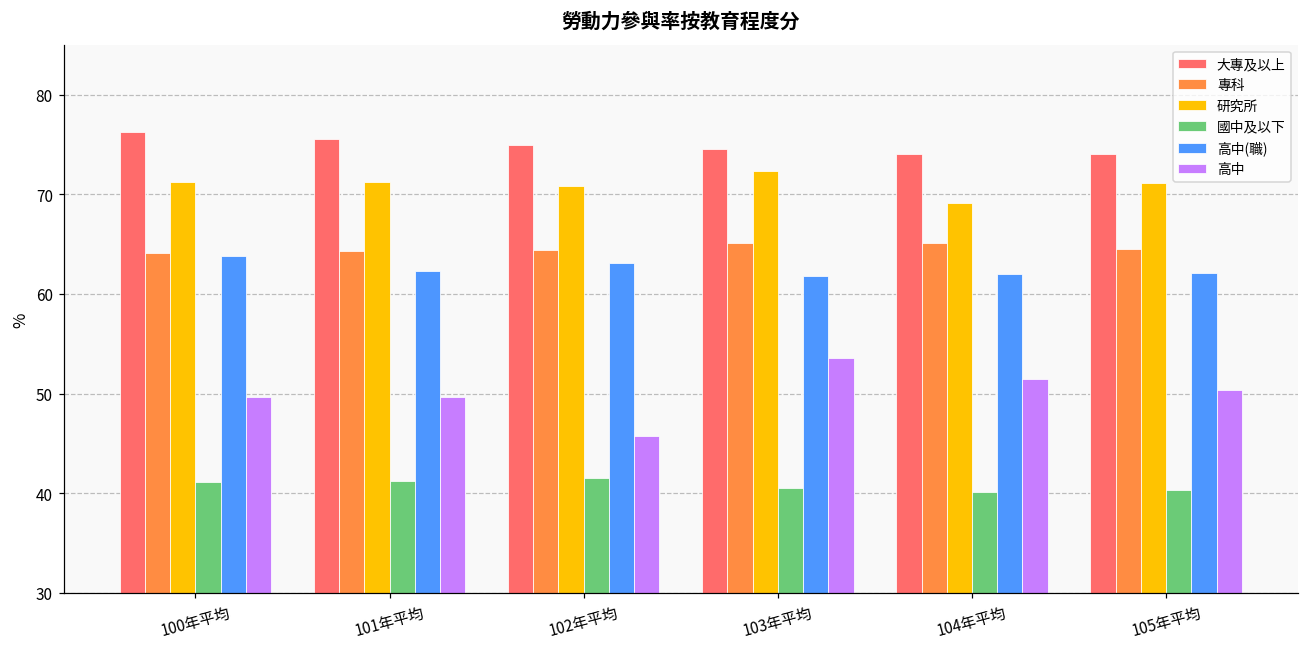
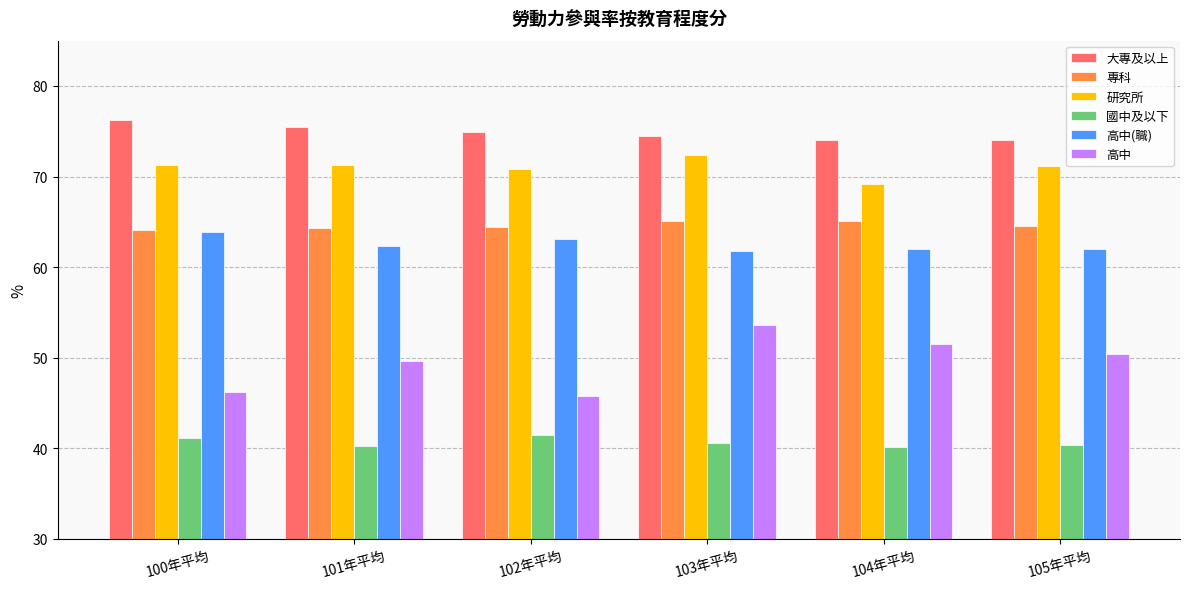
  {
    "研究所": {
      "100年平均": 71,
      "101年平均": 71,
      "102年平均": 71,
      "103年平均": 72,
      "104年平均": 69,
      "105年平均": 71
    },
    "國中及以下": {
      "100年平均": 41,
-     "101年平均": 41,
+     "101年平均": 40,
      "102年平均": 42,
      "103年平均": 41,
      "104年平均": 40,
      "105年平均": 40
    },
    "高中(職)": {
      "100年平均": 64,
      "101年平均": 62,
      "102年平均": 63,
      "103年平均": 62,
      "104年平均": 62,
      "105年平均": 62
    },
    "高中": {
-     "100年平均": 50,
+     "100年平均": 46,
      "101年平均": 50,
      "102年平均": 46,
      "103年平均": 54,
      "104年平均": 51,
      "105年平均": 50
    }
  }
